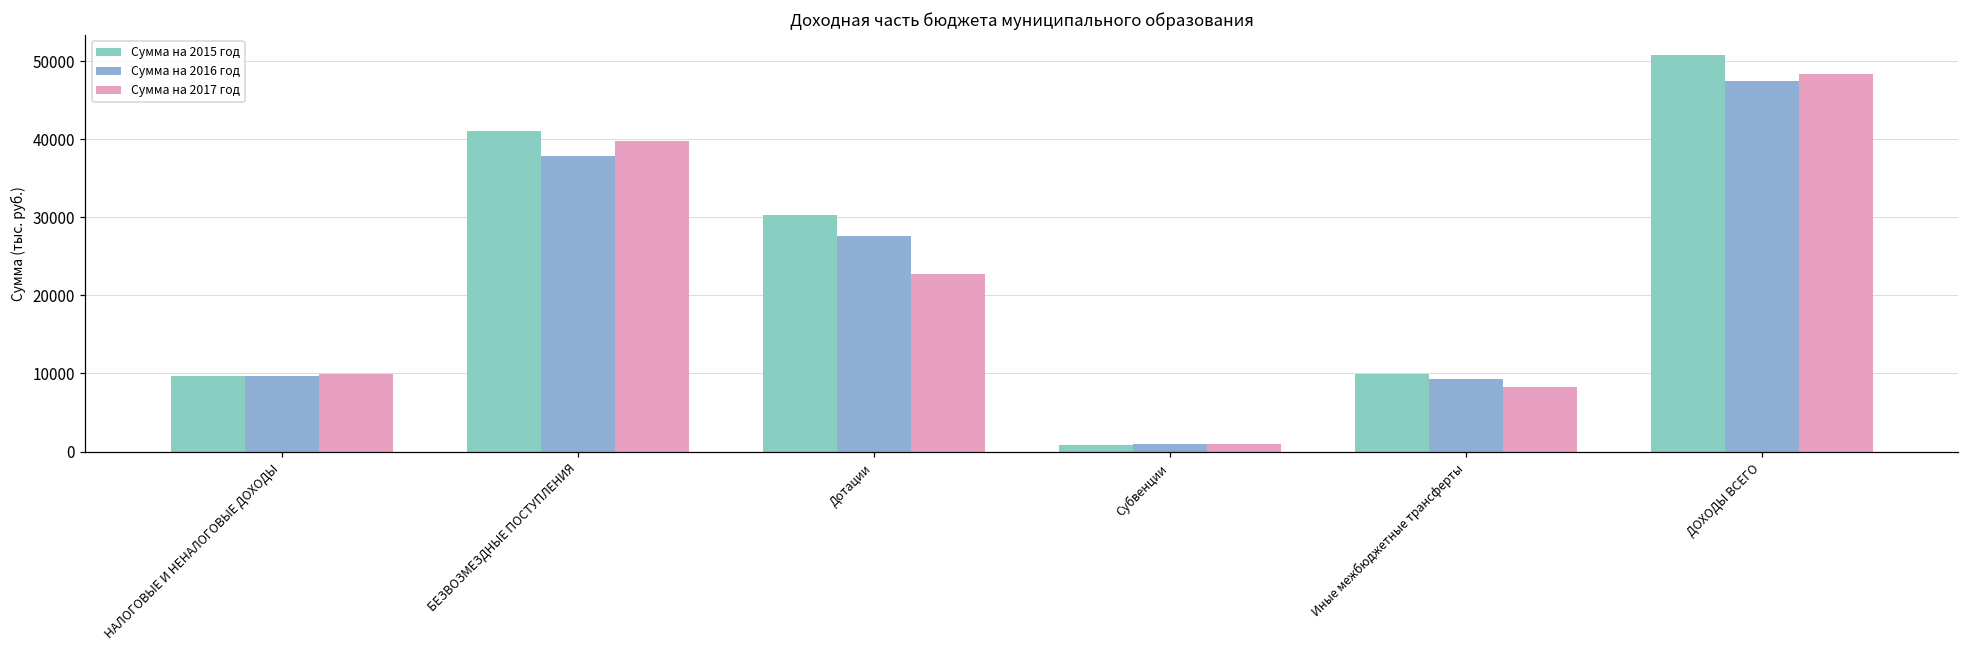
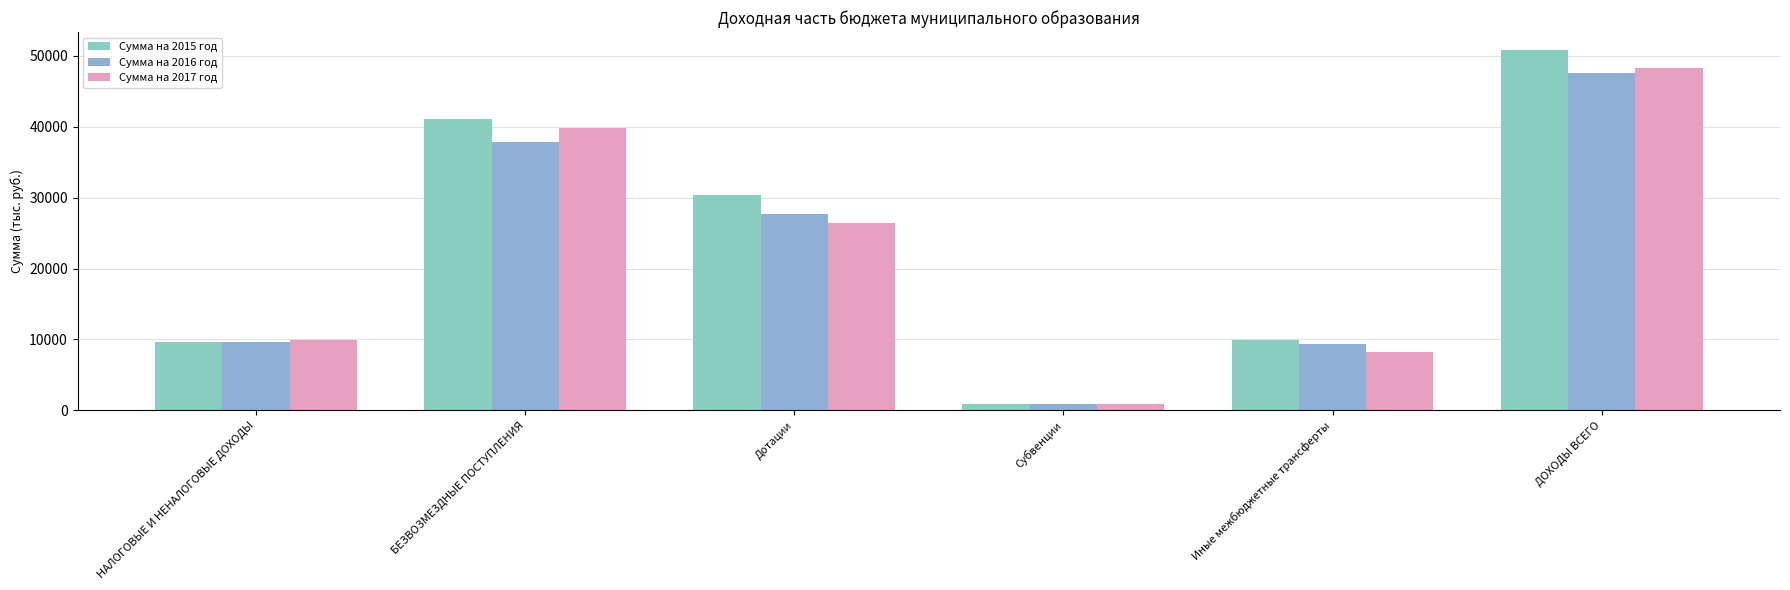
  {
    "Сумма на 2017 год": {
      "НАЛОГОВЫЕ И НЕНАЛОГОВЫЕ ДОХОДЫ": 10000,
      "БЕЗВОЗМЕЗДНЫЕ ПОСТУПЛЕНИЯ": 40000,
-     "Дотации": 23000,
+     "Дотации": 26000,
      "Субвенции": 1000,
      "Иные межбюджетные трансферты": 8000,
      "ДОХОДЫ ВСЕГО": 48000
    }
  }
